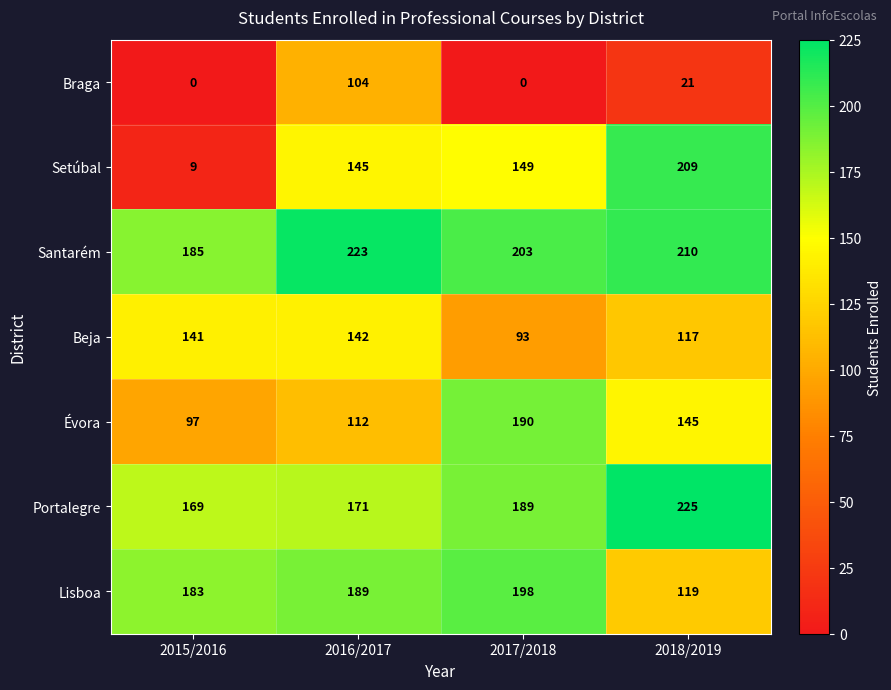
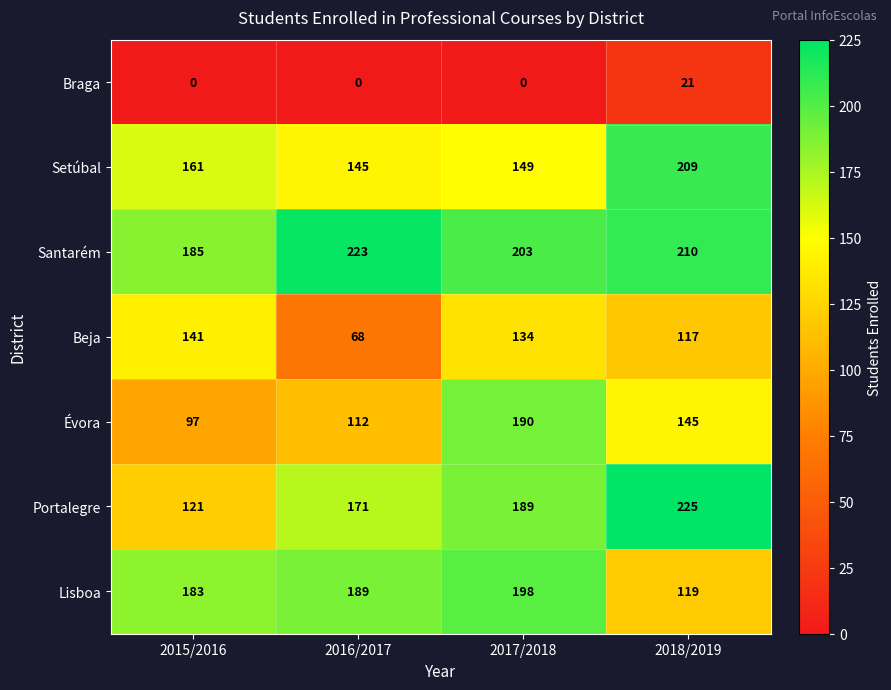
  {
    "Braga": {
      "2015/2016": 0,
-     "2016/2017": 104,
+     "2016/2017": 0,
      "2017/2018": 0,
      "2018/2019": 21
    },
    "Setúbal": {
-     "2015/2016": 9,
+     "2015/2016": 161,
      "2016/2017": 145,
      "2017/2018": 149,
      "2018/2019": 209
    },
    "Santarém": {
      "2015/2016": 185,
      "2016/2017": 223,
      "2017/2018": 203,
      "2018/2019": 210
    },
    "Beja": {
      "2015/2016": 141,
-     "2016/2017": 142,
-     "2017/2018": 93,
+     "2016/2017": 68,
+     "2017/2018": 134,
      "2018/2019": 117
    },
    "Évora": {
      "2015/2016": 97,
      "2016/2017": 112,
      "2017/2018": 190,
      "2018/2019": 145
    },
    "Portalegre": {
-     "2015/2016": 169,
+     "2015/2016": 121,
      "2016/2017": 171,
      "2017/2018": 189,
      "2018/2019": 225
    },
    "Lisboa": {
      "2015/2016": 183,
      "2016/2017": 189,
      "2017/2018": 198,
      "2018/2019": 119
    }
  }
